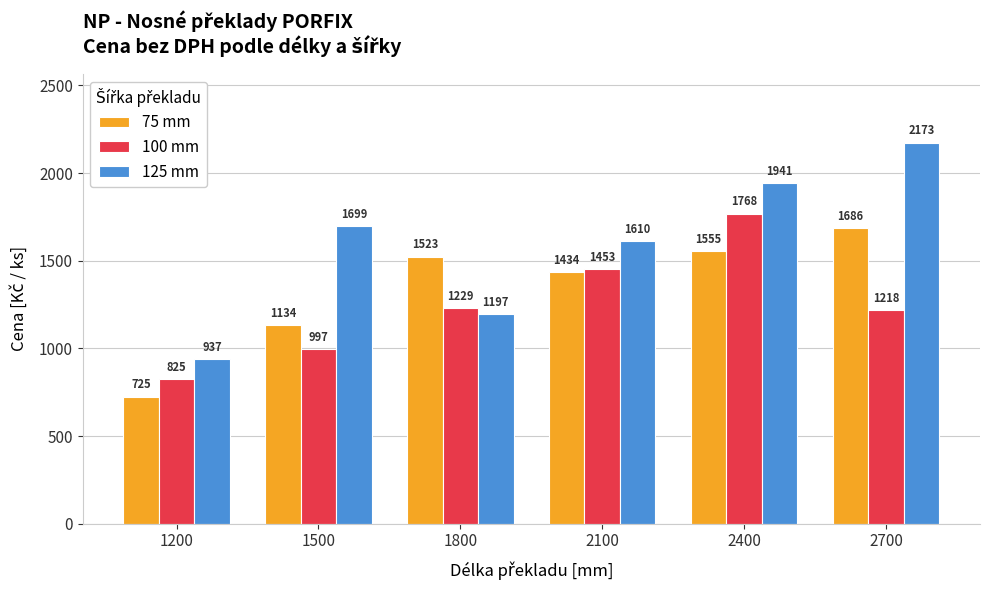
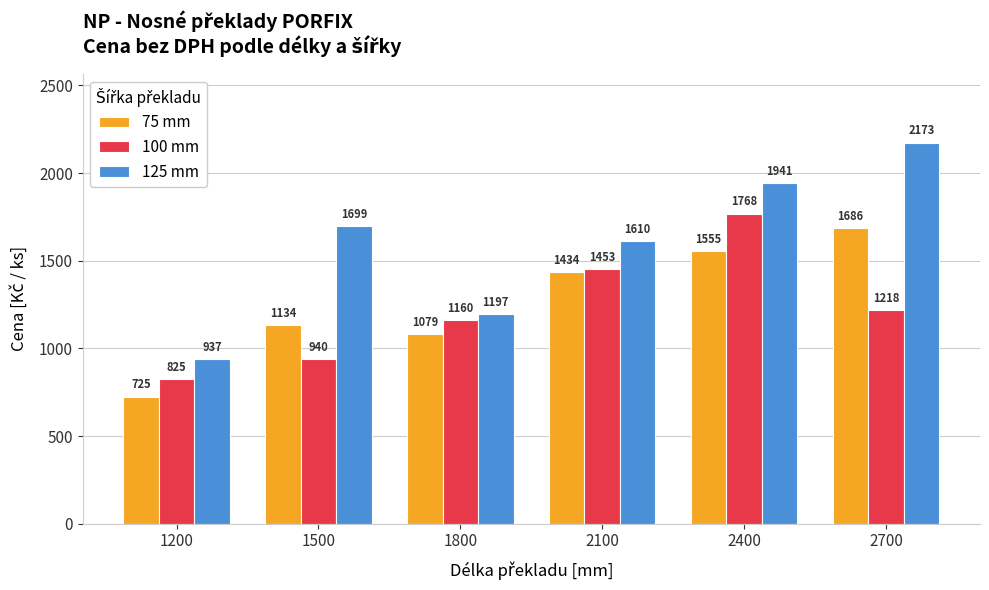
  {
    "75 mm": {
      "1200": 725,
      "1500": 1134,
-     "1800": 1523,
+     "1800": 1079,
      "2100": 1434,
      "2400": 1555,
      "2700": 1686
    },
    "100 mm": {
      "1200": 825,
-     "1500": 997,
-     "1800": 1229,
+     "1500": 940,
+     "1800": 1160,
      "2100": 1453,
      "2400": 1768,
      "2700": 1218
    },
    "125 mm": {
      "1200": 937,
      "1500": 1699,
      "1800": 1197,
      "2100": 1610,
      "2400": 1941,
      "2700": 2173
    }
  }
